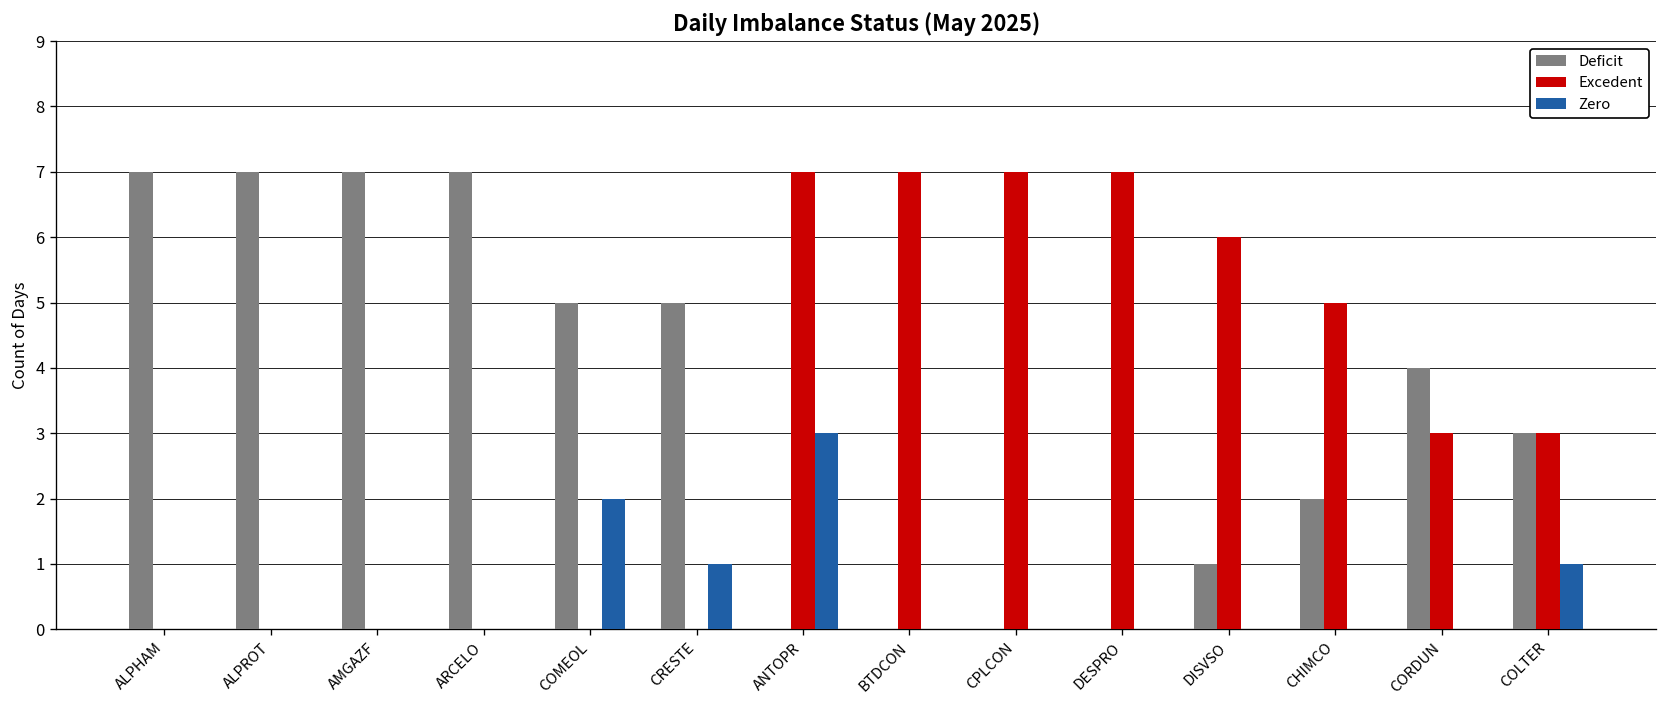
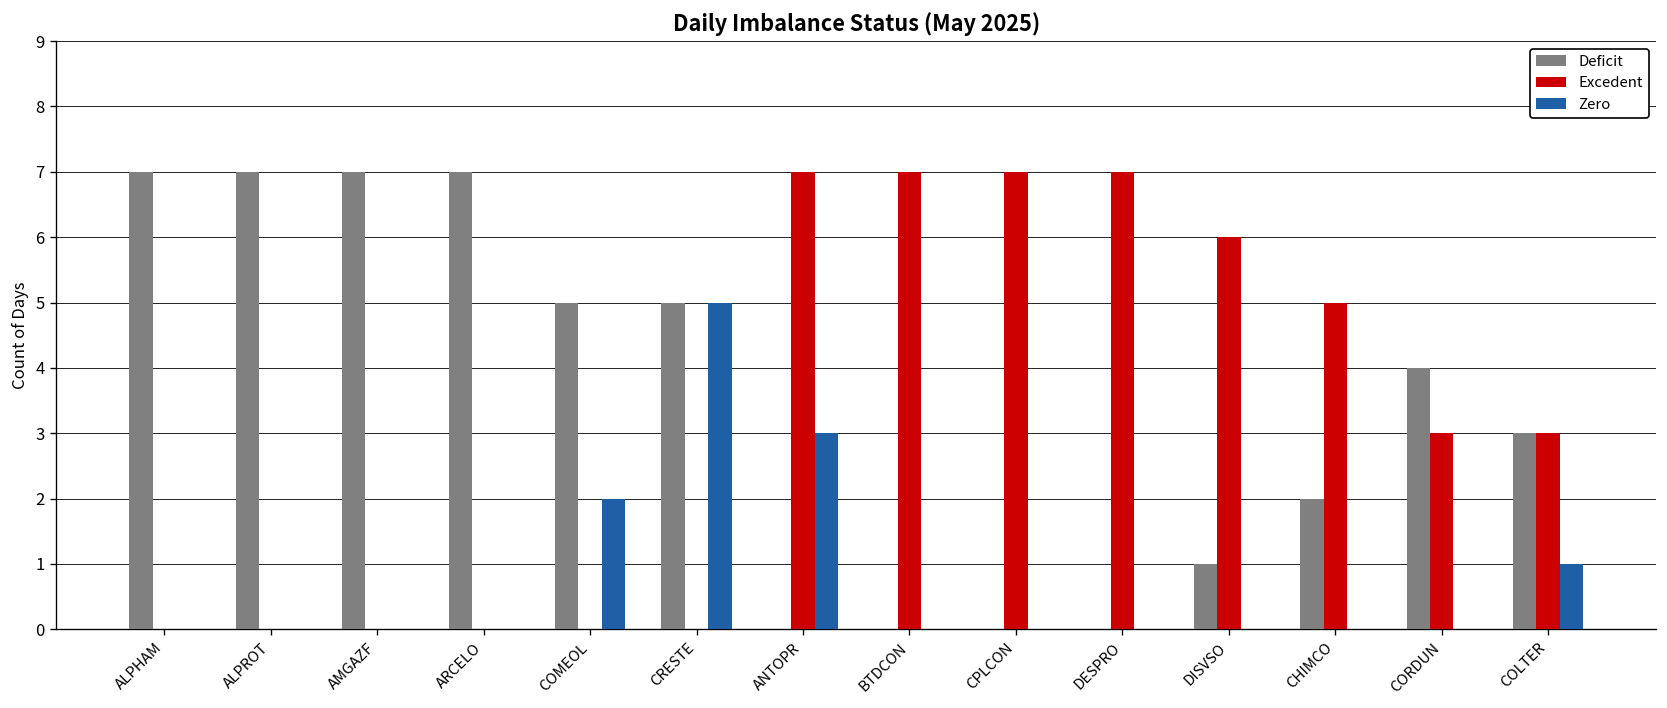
  {
    "Deficit": {
      "ALPHAM": 7,
      "ALPROT": 7,
      "AMGAZF": 7,
      "ARCELO": 7,
      "COMEOL": 5,
      "CRESTE": 5,
      "ANTOPR": 0,
      "BTDCON": 0,
      "CPLCON": 0,
      "DESPRO": 0,
      "DISVSO": 1,
      "CHIMCO": 2,
      "CORDUN": 4,
      "COLTER": 3
    },
    "Excedent": {
      "ALPHAM": 0,
      "ALPROT": 0,
      "AMGAZF": 0,
      "ARCELO": 0,
      "COMEOL": 0,
      "CRESTE": 0,
      "ANTOPR": 7,
      "BTDCON": 7,
      "CPLCON": 7,
      "DESPRO": 7,
      "DISVSO": 6,
      "CHIMCO": 5,
      "CORDUN": 3,
      "COLTER": 3
    },
    "Zero": {
      "ALPHAM": 0,
      "ALPROT": 0,
      "AMGAZF": 0,
      "ARCELO": 0,
      "COMEOL": 2,
-     "CRESTE": 1,
+     "CRESTE": 5,
      "ANTOPR": 3,
      "BTDCON": 0,
      "CPLCON": 0,
      "DESPRO": 0,
      "DISVSO": 0,
      "CHIMCO": 0,
      "CORDUN": 0,
      "COLTER": 1
    }
  }
